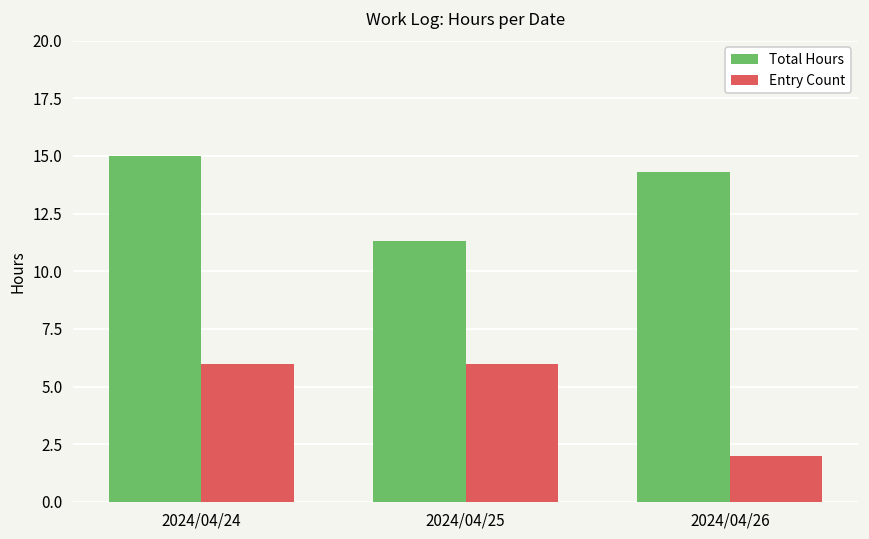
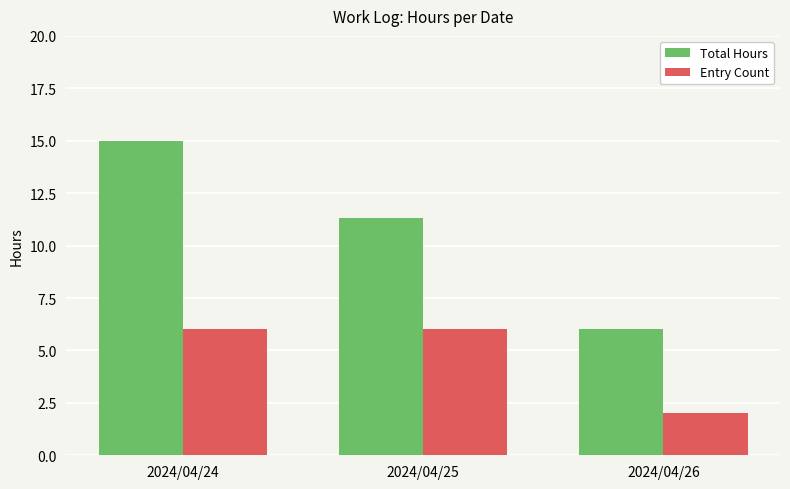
  {
    "Total Hours": {
      "2024/04/24": 15.0,
      "2024/04/25": 11.3,
-     "2024/04/26": 14.3
+     "2024/04/26": 6.0
    },
    "Entry Count": {
      "2024/04/24": 6.0,
      "2024/04/25": 6.0,
      "2024/04/26": 2.0
    }
  }
